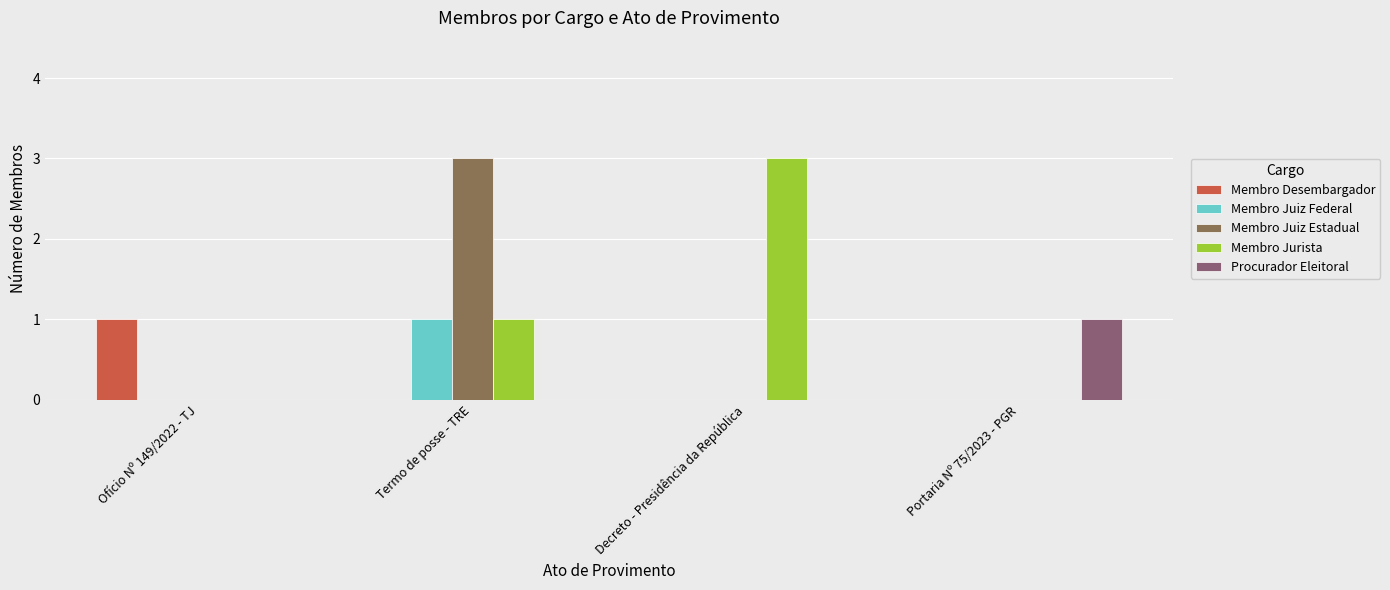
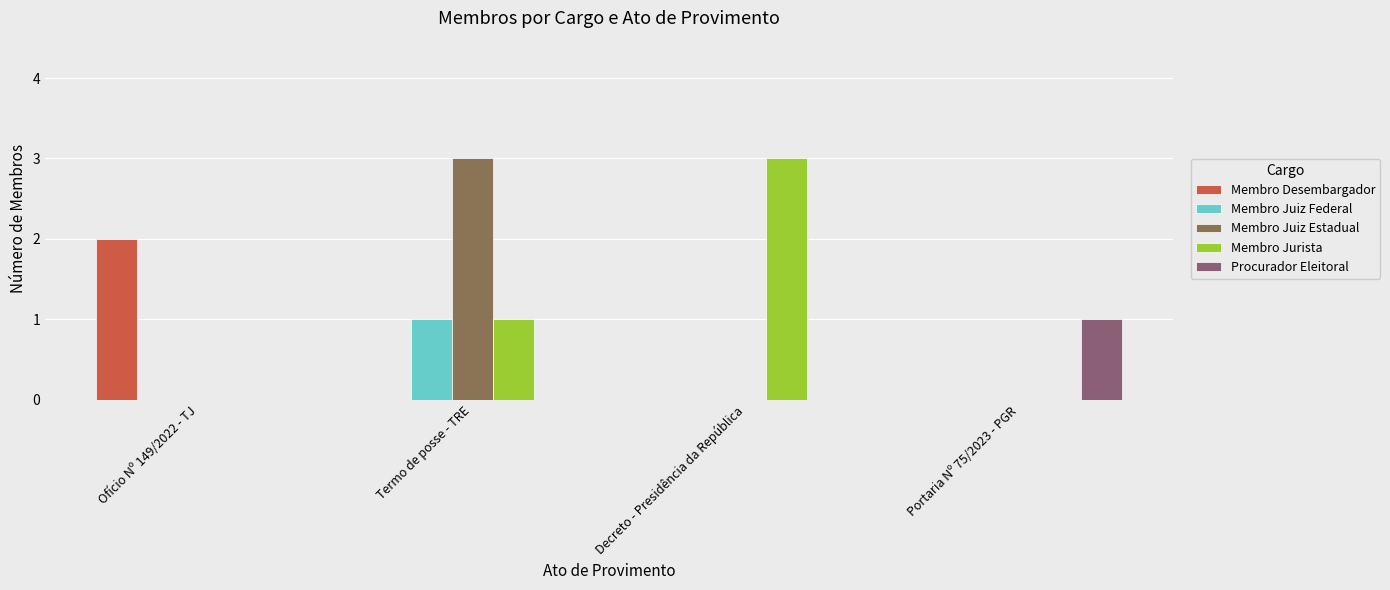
  {
    "Membro Desembargador": {
-     "Ofício Nº 149/2022 - TJ": 1,
+     "Ofício Nº 149/2022 - TJ": 2,
      "Termo de posse - TRE": 0,
      "Decreto - Presidência da República": 0,
      "Portaria Nº 75/2023 - PGR": 0
    },
    "Membro Juiz Federal": {
      "Ofício Nº 149/2022 - TJ": 0,
      "Termo de posse - TRE": 1,
      "Decreto - Presidência da República": 0,
      "Portaria Nº 75/2023 - PGR": 0
    },
    "Membro Jurista": {
      "Ofício Nº 149/2022 - TJ": 0,
      "Termo de posse - TRE": 1,
      "Decreto - Presidência da República": 3,
      "Portaria Nº 75/2023 - PGR": 0
    }
  }
